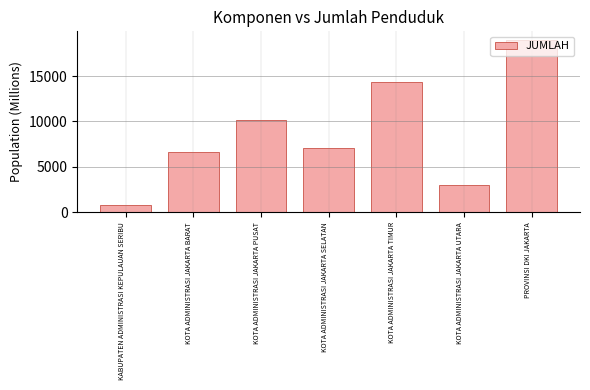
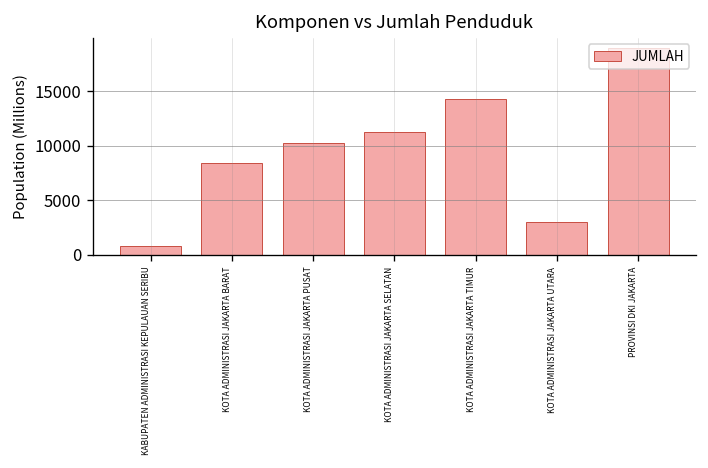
  {
    "KABUPATEN ADMINISTRASI KEPULAUAN SERIBU": 1000,
-   "KOTA ADMINISTRASI JAKARTA BARAT": 7000,
+   "KOTA ADMINISTRASI JAKARTA BARAT": 8000,
    "KOTA ADMINISTRASI JAKARTA PUSAT": 10000,
-   "KOTA ADMINISTRASI JAKARTA SELATAN": 7000,
+   "KOTA ADMINISTRASI JAKARTA SELATAN": 11000,
    "KOTA ADMINISTRASI JAKARTA TIMUR": 14000,
    "KOTA ADMINISTRASI JAKARTA UTARA": 3000
  }
